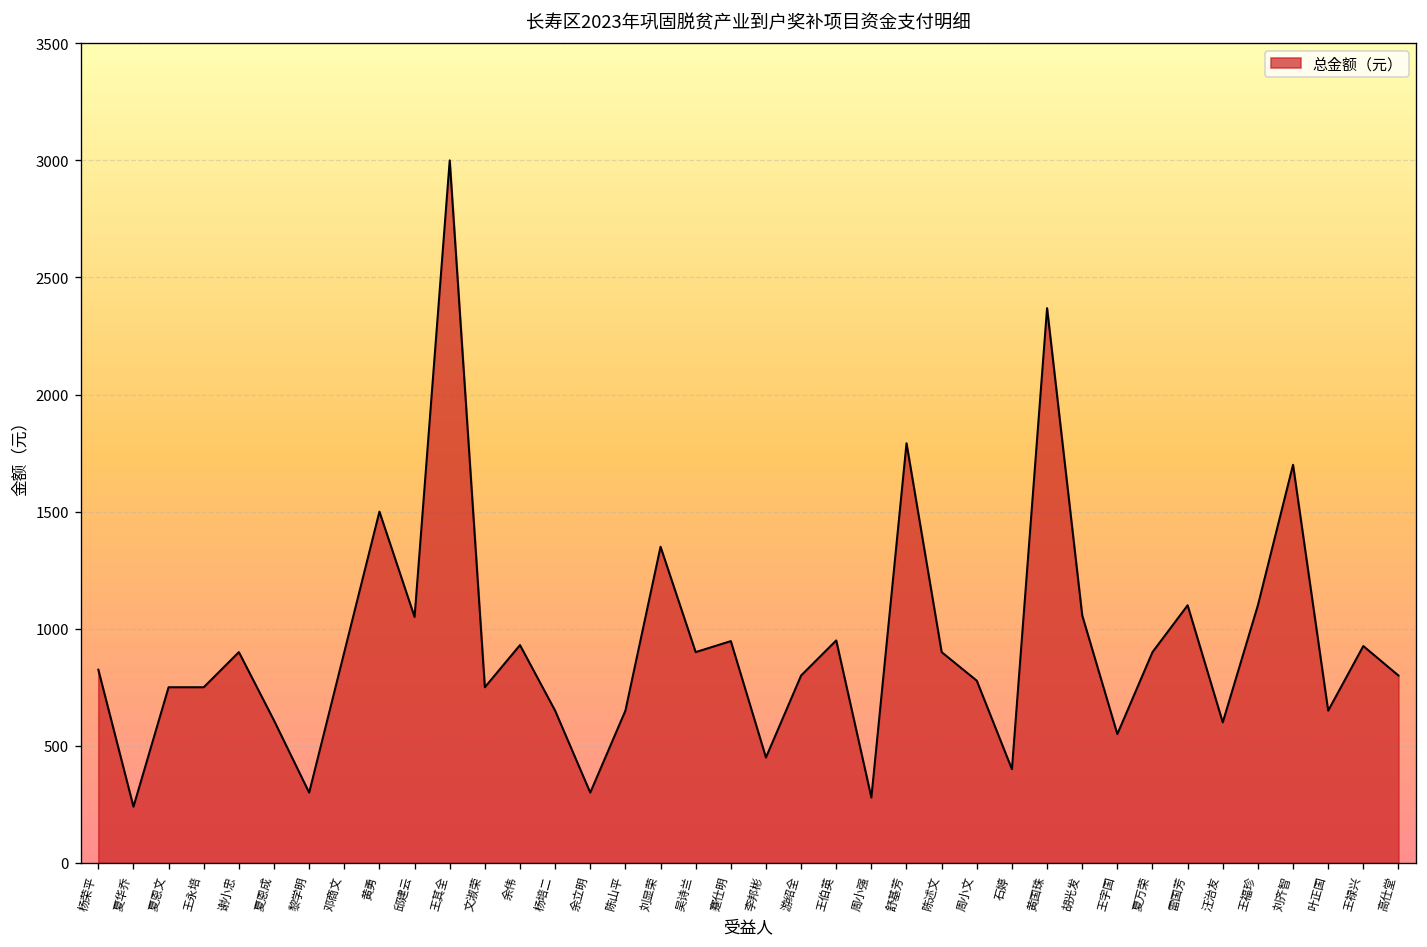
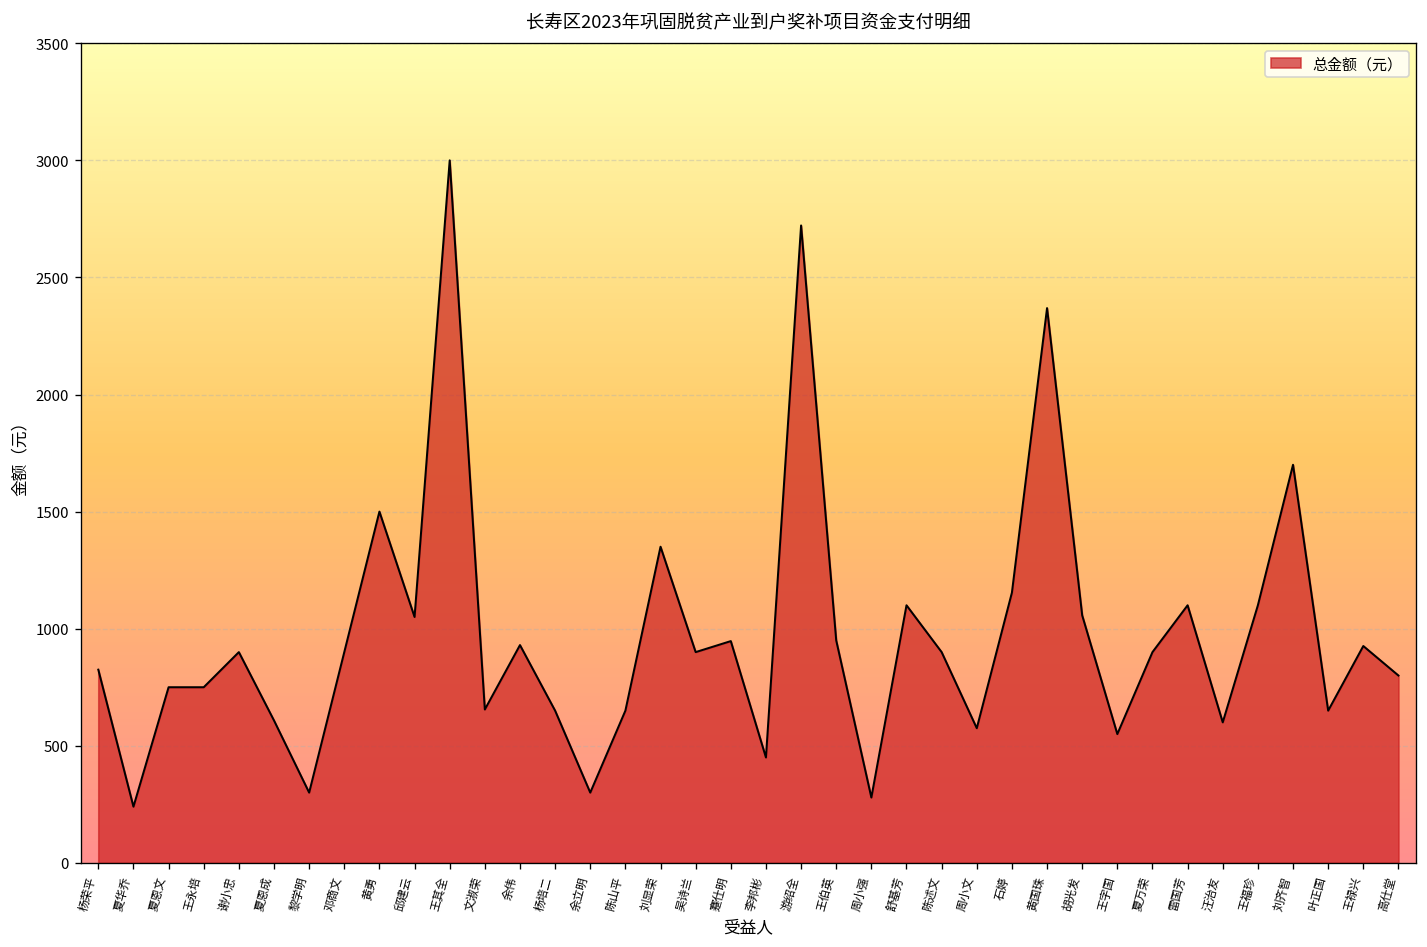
  {
    "杨荣平": 830,
    "夏华乔": 240,
    "夏恩文": 750,
    "王永培": 750,
    "谢小忠": 900,
    "夏恩成": 610,
    "黎学明": 300,
    "邓商文": 900,
    "黄勇": 1500,
    "邱建云": 1050,
    "王其全": 3000,
-   "文淑荣": 750,
+   "文淑荣": 660,
    "余伟": 930,
    "杨培二": 650,
    "余立明": 300,
    "陈山平": 650,
    "刘显荣": 1350,
    "吴诗兰": 900,
    "蹇仕明": 950,
    "李邦彬": 450,
-   "游绍全": 800,
+   "游绍全": 2720,
    "王伯英": 950,
    "周小强": 280,
-   "舒基芳": 1790,
+   "舒基芳": 1100,
    "陈述文": 900,
-   "周小文": 780,
-   "石婷": 400,
+   "周小文": 580,
+   "石婷": 1150,
    "黄国珠": 2370,
    "胡光发": 1060,
    "王字国": 550,
    "夏万荣": 900,
    "雷国芳": 1100,
    "汪治友": 600,
    "王福珍": 1100,
    "刘齐智": 1700,
    "叶正国": 650,
    "王禄兴": 930,
    "高仕堂": 800
  }
